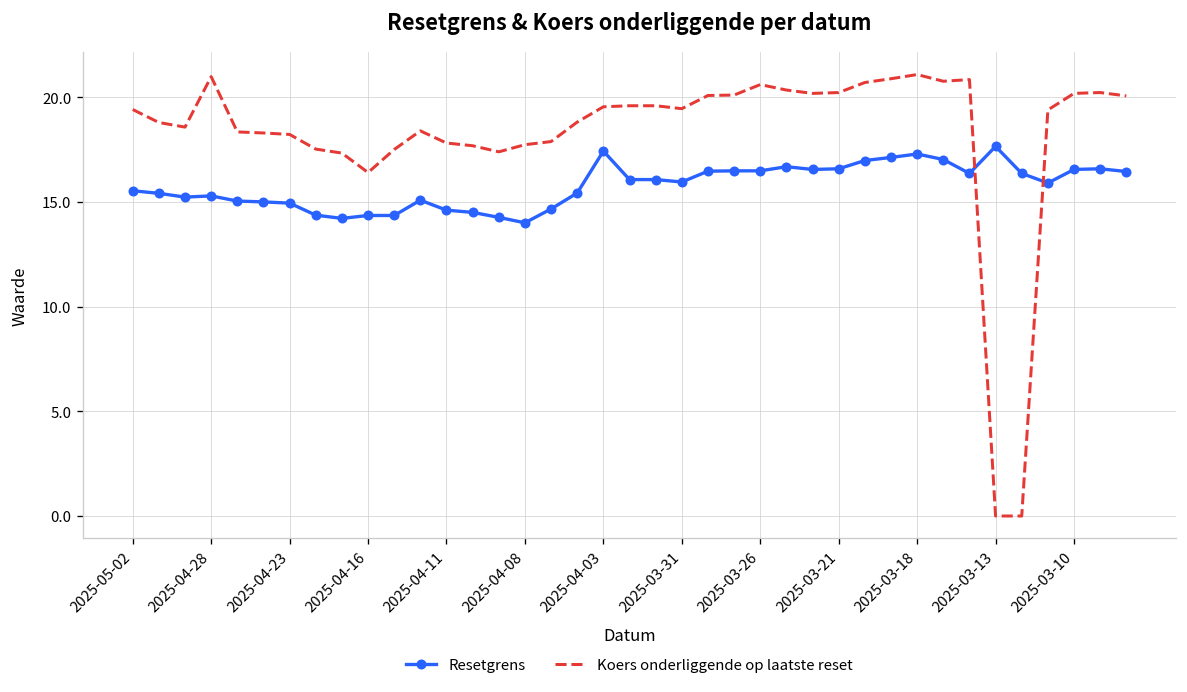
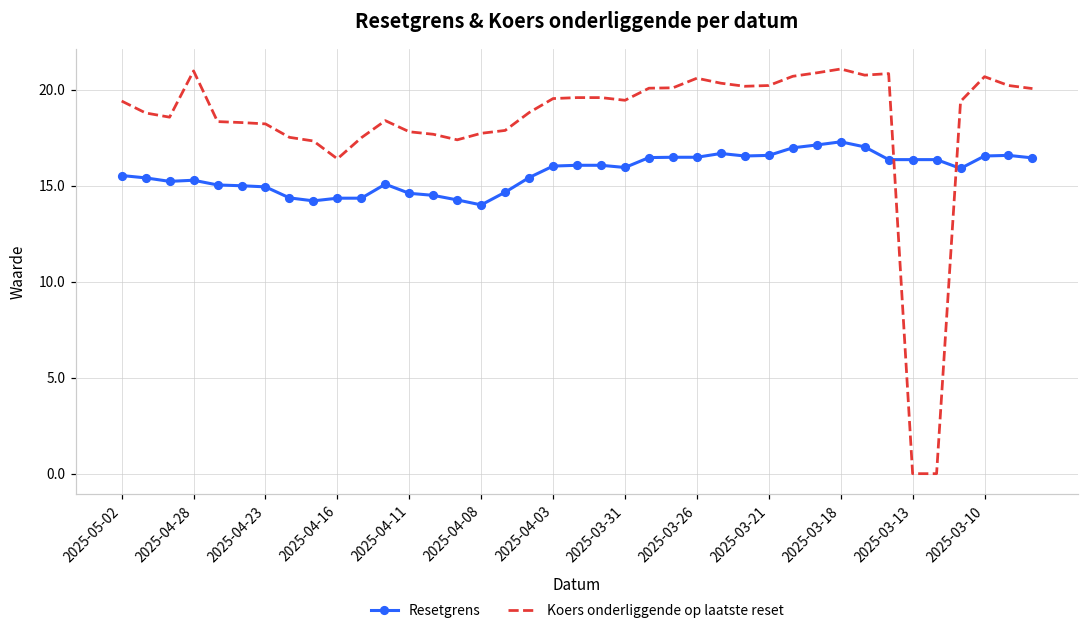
  {
    "Resetgrens": {
      "2025-05-02": 15.5,
      "2025-04-28": 15.3,
      "2025-04-23": 14.9,
      "2025-04-16": 14.4,
      "2025-04-11": 14.6,
      "2025-04-08": 14.0,
-     "2025-04-03": 17.4,
+     "2025-04-03": 16.0,
      "2025-03-31": 15.9,
      "2025-03-26": 16.5,
      "2025-03-21": 16.6,
      "2025-03-18": 17.3,
-     "2025-03-13": 17.6,
+     "2025-03-13": 16.4,
      "2025-03-10": 16.5
    },
    "Koers onderliggende op laatste reset": {
      "2025-05-02": 19.4,
      "2025-04-28": 21.0,
      "2025-04-23": 18.2,
      "2025-04-16": 16.4,
      "2025-04-11": 17.8,
      "2025-04-08": 17.7,
      "2025-04-03": 19.5,
      "2025-03-31": 19.5,
      "2025-03-26": 20.6,
      "2025-03-21": 20.2,
      "2025-03-18": 21.1,
      "2025-03-13": 0.0,
-     "2025-03-10": 20.2
+     "2025-03-10": 20.7
    }
  }
